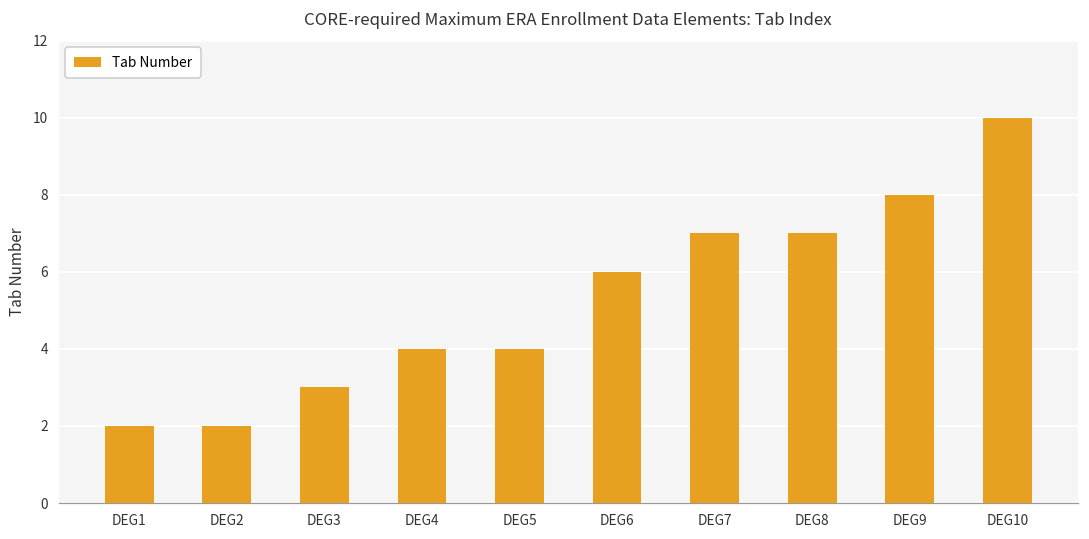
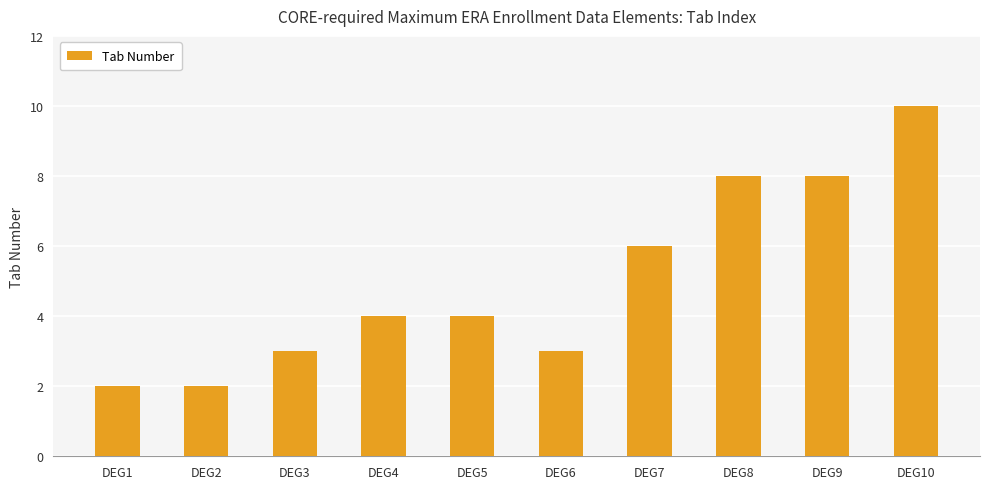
  {
    "DEG1": 2,
    "DEG2": 2,
    "DEG3": 3,
    "DEG4": 4,
    "DEG5": 4,
-   "DEG6": 6,
-   "DEG7": 7,
-   "DEG8": 7,
+   "DEG6": 3,
+   "DEG7": 6,
+   "DEG8": 8,
    "DEG9": 8,
    "DEG10": 10
  }
